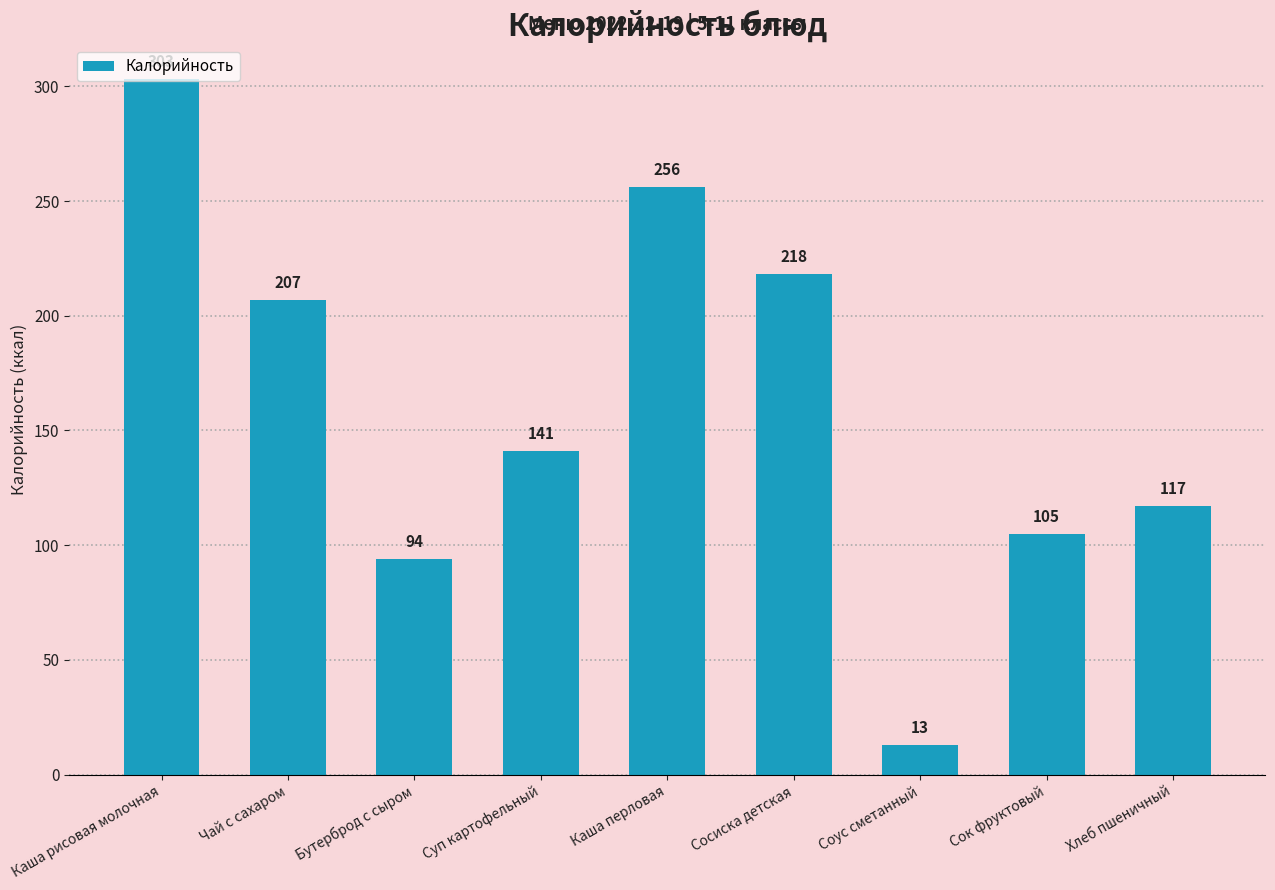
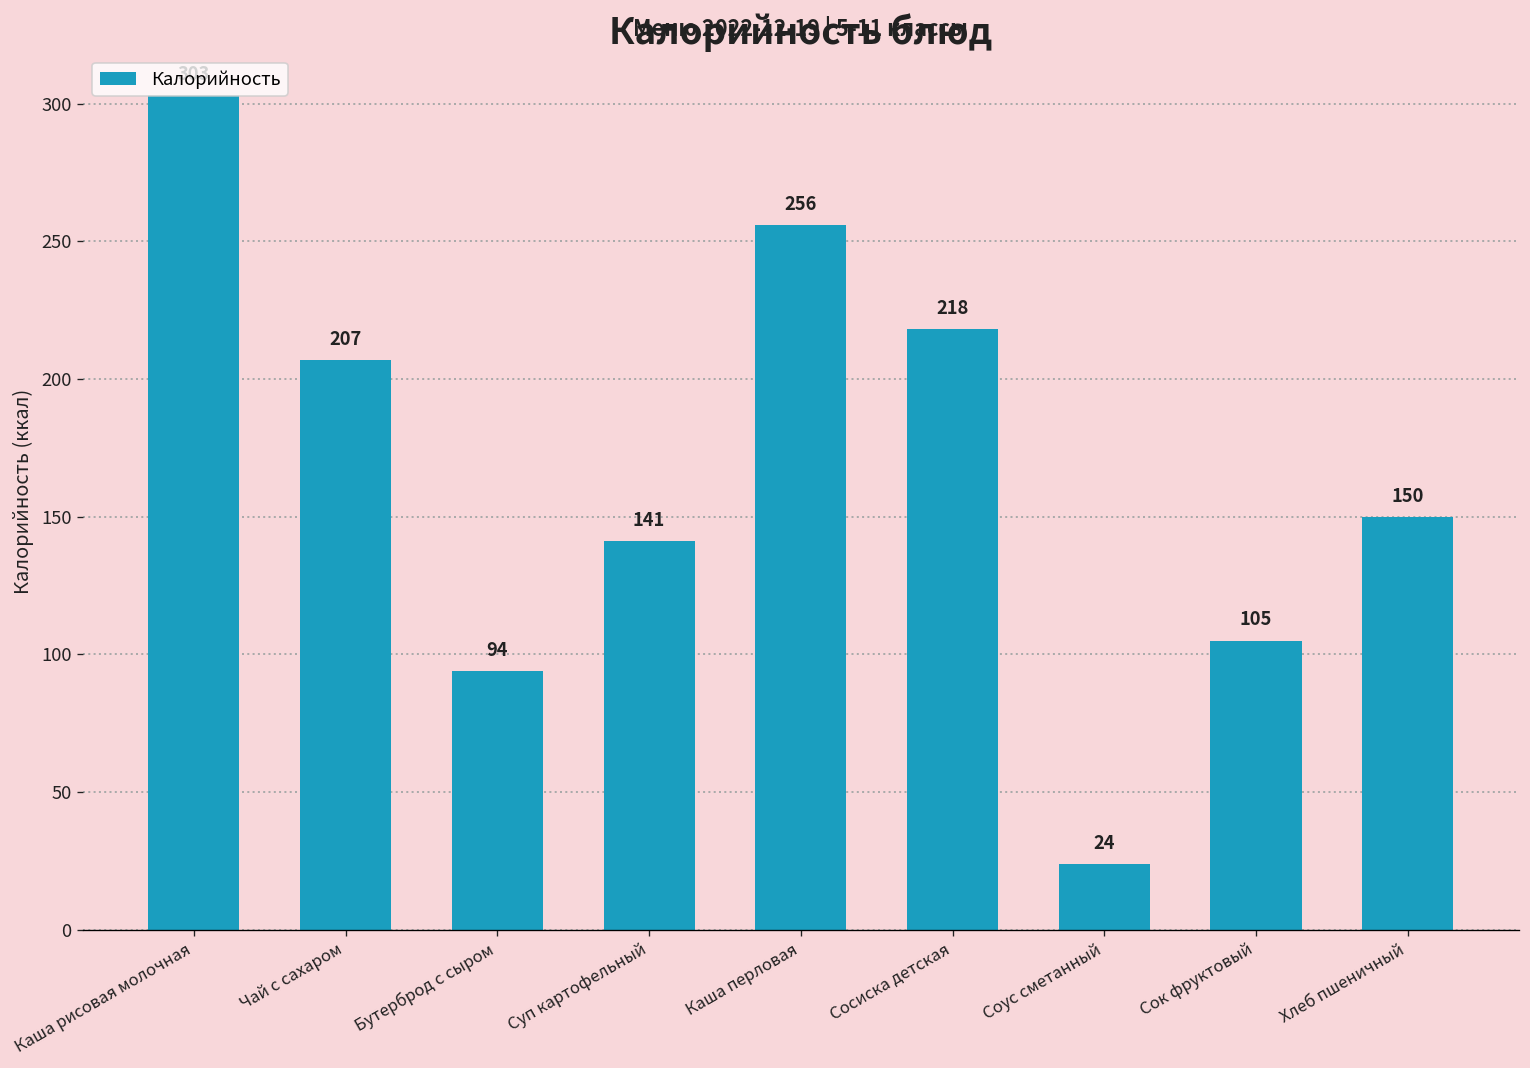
  {
    "Чай с сахаром": 207,
    "Бутерброд с сыром": 94,
    "Суп картофельный": 141,
    "Каша перловая": 256,
    "Сосиска детская": 218,
-   "Соус сметанный": 13,
+   "Соус сметанный": 24,
    "Сок фруктовый": 105,
-   "Хлеб пшеничный": 117
+   "Хлеб пшеничный": 150
  }
